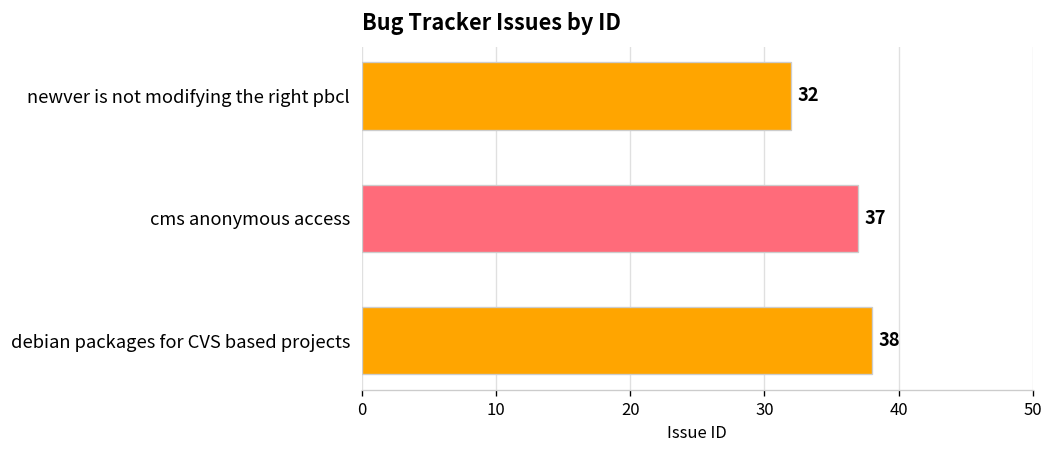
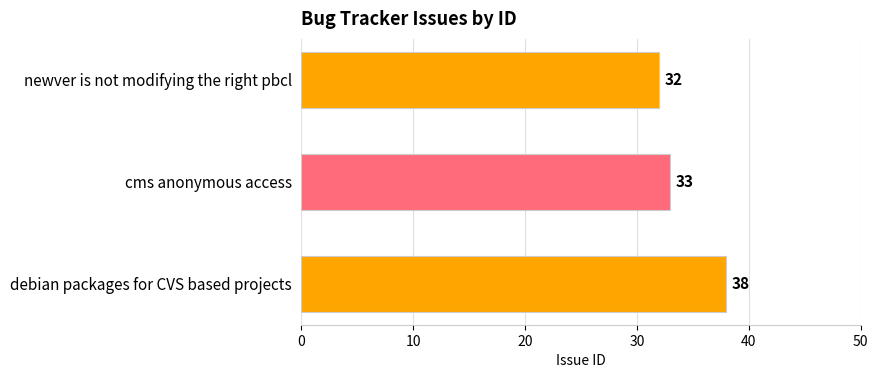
  {
    "newver is not modifying the right pbcl": 32,
-   "cms anonymous access": 37,
+   "cms anonymous access": 33,
    "debian packages for CVS based projects": 38
  }
